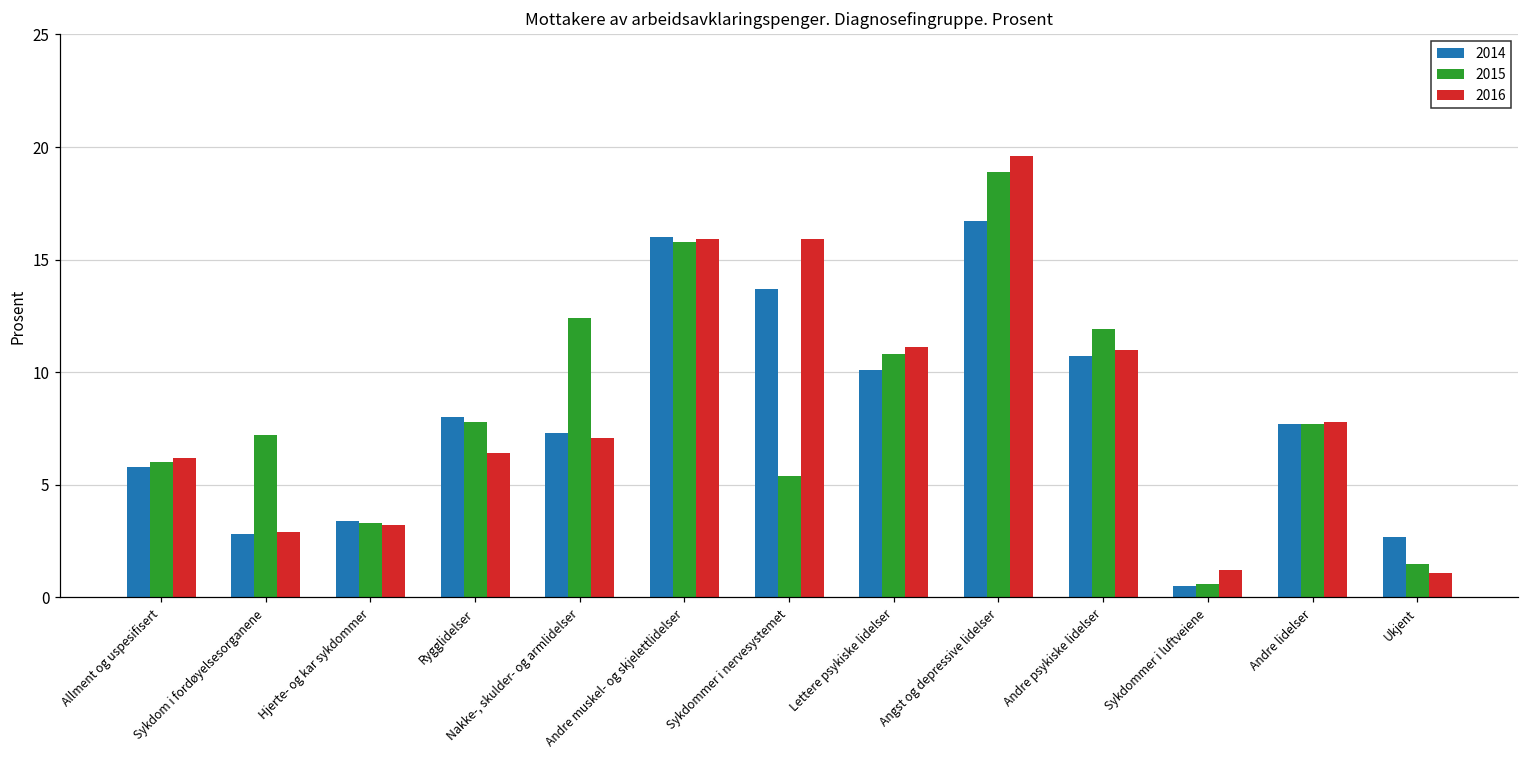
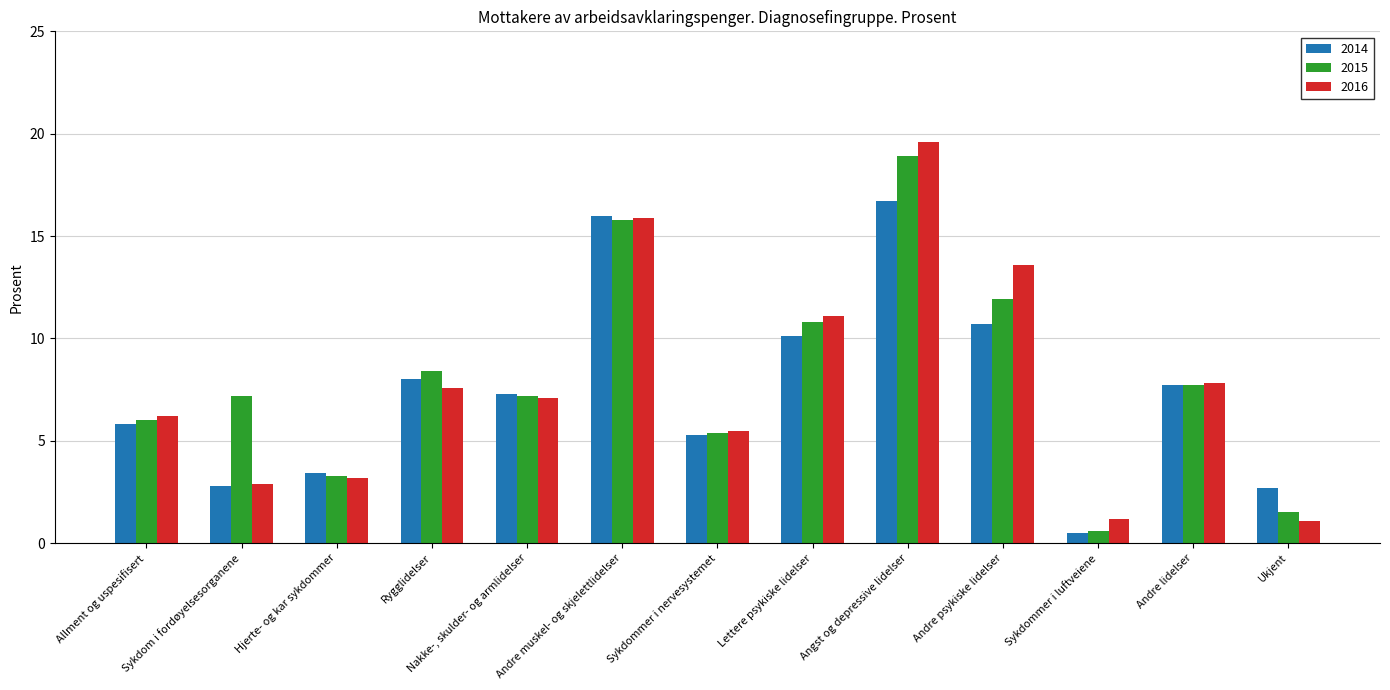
  {
    "2014": {
      "Allment og uspesifisert": 5.8,
      "Sykdom i fordøyelsesorganene": 2.8,
      "Hjerte- og kar sykdommer": 3.4,
      "Rygglidelser": 8.0,
      "Nakke-, skulder- og armlidelser": 7.3,
      "Andre muskel- og skjelettlidelser": 16.0,
-     "Sykdommer i nervesystemet": 13.7,
+     "Sykdommer i nervesystemet": 5.3,
      "Lettere psykiske lidelser": 10.1,
      "Angst og depressive lidelser": 16.7,
      "Andre psykiske lidelser": 10.7,
      "Sykdommer i luftveiene": 0.5,
      "Andre lidelser": 7.7,
      "Ukjent": 2.7
    },
    "2015": {
      "Allment og uspesifisert": 6.0,
      "Sykdom i fordøyelsesorganene": 7.2,
      "Hjerte- og kar sykdommer": 3.3,
-     "Rygglidelser": 7.8,
-     "Nakke-, skulder- og armlidelser": 12.4,
+     "Rygglidelser": 8.4,
+     "Nakke-, skulder- og armlidelser": 7.2,
      "Andre muskel- og skjelettlidelser": 15.8,
      "Sykdommer i nervesystemet": 5.4,
      "Lettere psykiske lidelser": 10.8,
      "Angst og depressive lidelser": 18.9,
      "Andre psykiske lidelser": 11.9,
      "Sykdommer i luftveiene": 0.6,
      "Andre lidelser": 7.7,
      "Ukjent": 1.5
    },
    "2016": {
      "Allment og uspesifisert": 6.2,
      "Sykdom i fordøyelsesorganene": 2.9,
      "Hjerte- og kar sykdommer": 3.2,
-     "Rygglidelser": 6.4,
+     "Rygglidelser": 7.6,
      "Nakke-, skulder- og armlidelser": 7.1,
      "Andre muskel- og skjelettlidelser": 15.9,
-     "Sykdommer i nervesystemet": 15.9,
+     "Sykdommer i nervesystemet": 5.5,
      "Lettere psykiske lidelser": 11.1,
      "Angst og depressive lidelser": 19.6,
-     "Andre psykiske lidelser": 11.0,
+     "Andre psykiske lidelser": 13.6,
      "Sykdommer i luftveiene": 1.2,
      "Andre lidelser": 7.8,
      "Ukjent": 1.1
    }
  }
